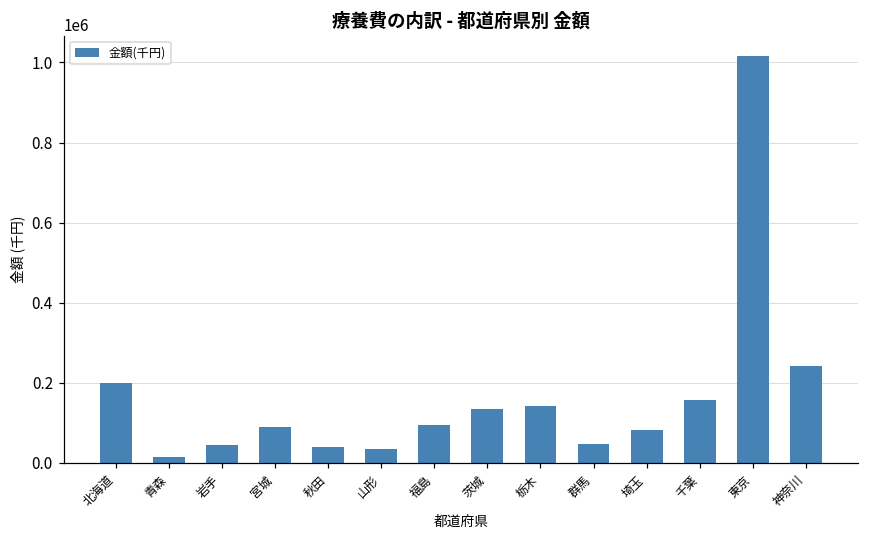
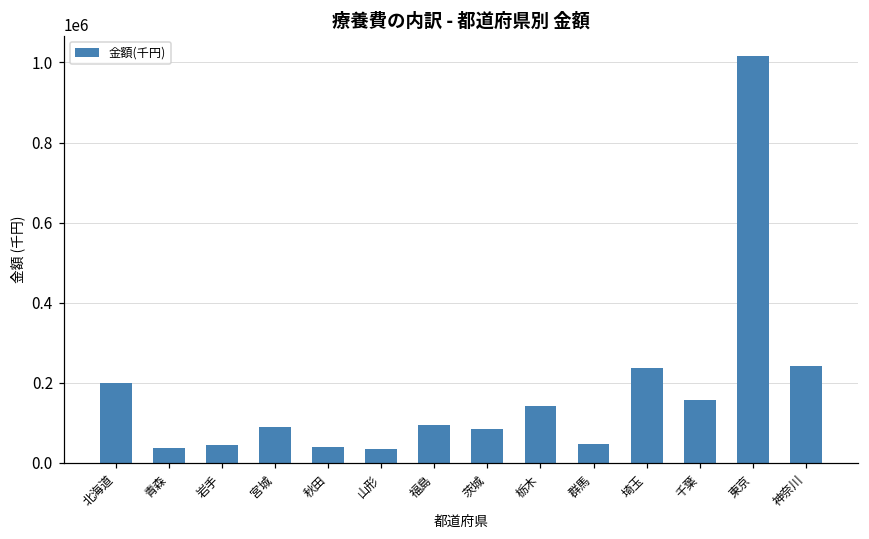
  {
    "北海道": 200000,
-   "青森": 10000,
+   "青森": 40000,
    "岩手": 40000,
    "宮城": 90000,
    "秋田": 40000,
    "山形": 30000,
    "福島": 90000,
-   "茨城": 140000,
+   "茨城": 80000,
    "栃木": 140000,
    "群馬": 50000,
-   "埼玉": 80000,
+   "埼玉": 240000,
    "千葉": 160000,
    "東京": 1020000,
    "神奈川": 240000
  }
